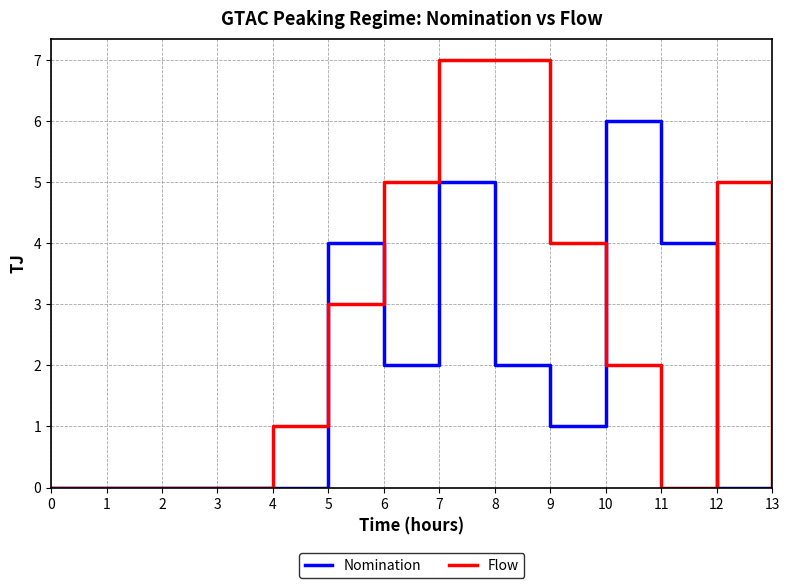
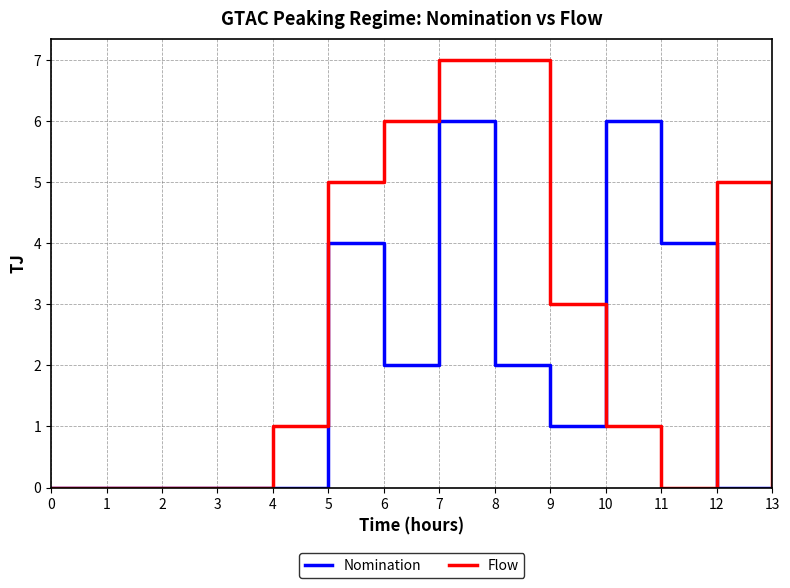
  {
    "Nomination": {
      "4": 0,
      "5": 4,
      "6": 2,
-     "7": 5,
+     "7": 6,
      "8": 2,
      "9": 1,
      "10": 6,
      "11": 4,
      "12": 0
    },
    "Flow": {
      "4": 1,
-     "5": 3,
-     "6": 5,
+     "5": 5,
+     "6": 6,
      "7": 7,
      "8": 7,
-     "9": 4,
-     "10": 2,
+     "9": 3,
+     "10": 1,
      "11": 0,
      "12": 5
    }
  }
